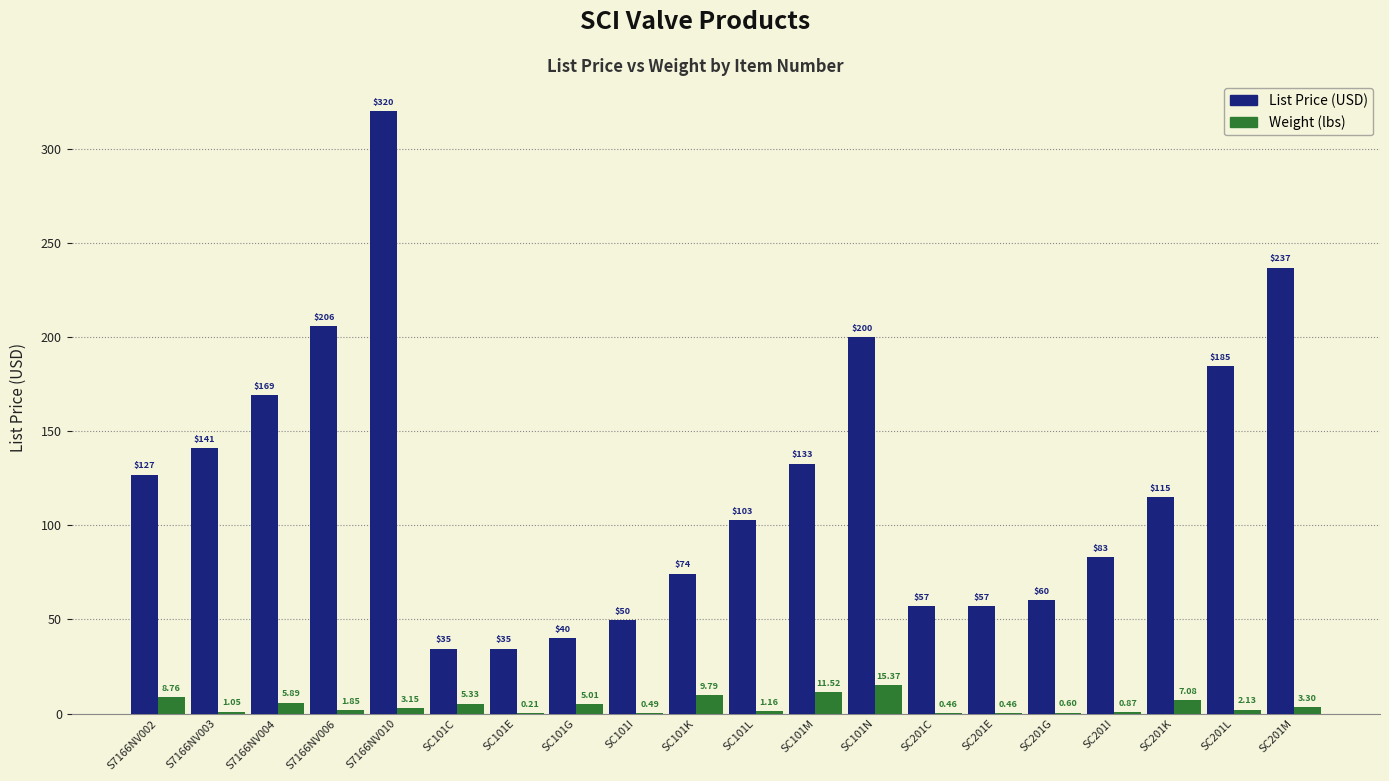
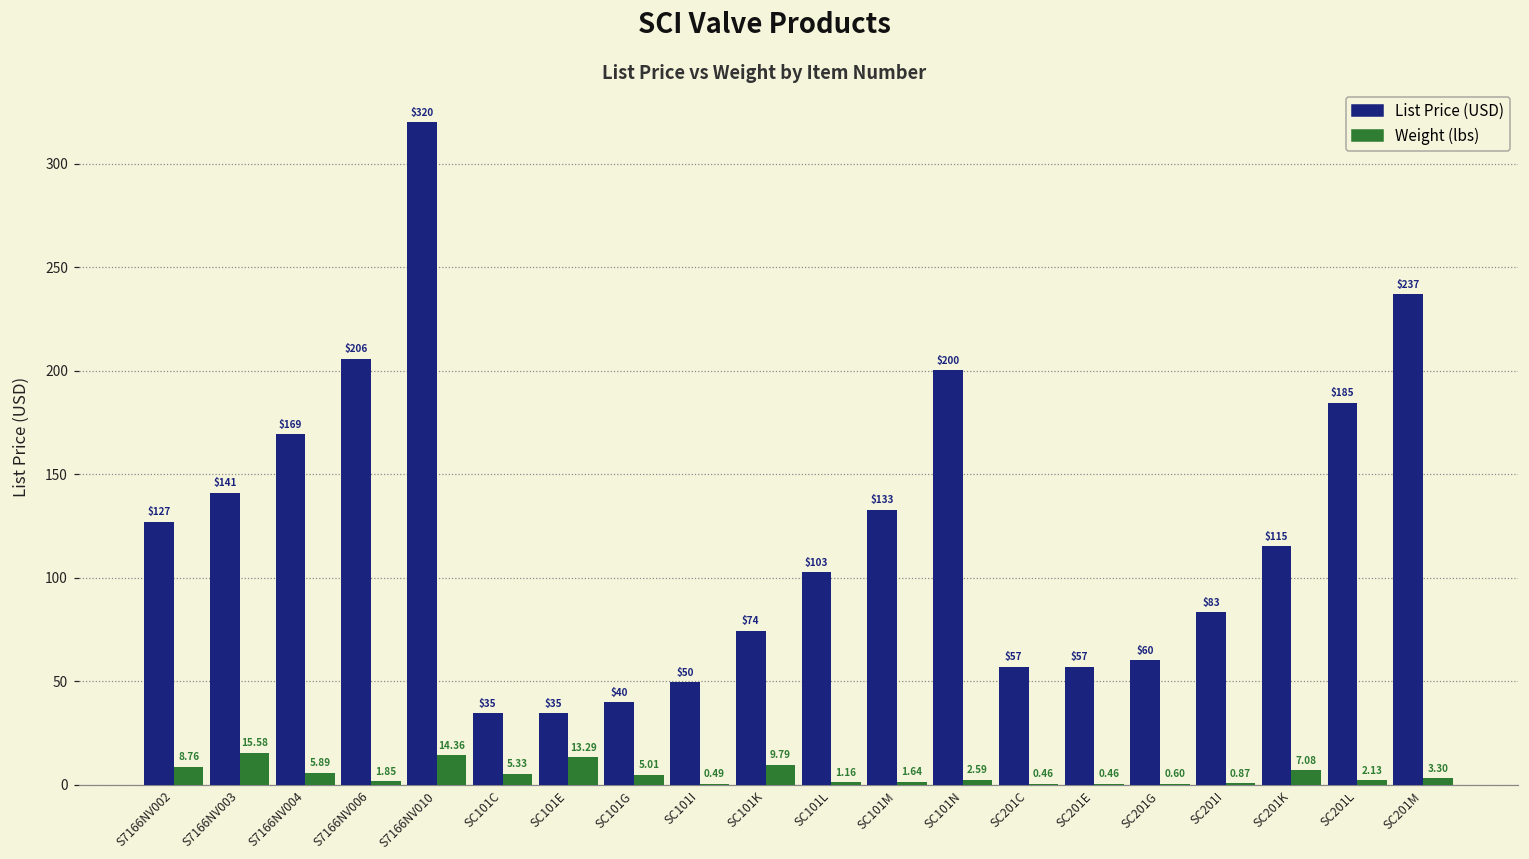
  {
    "Weight (lbs)": {
      "S7166NV002": 8.76,
-     "S7166NV003": 1.05,
+     "S7166NV003": 15.58,
      "S7166NV004": 5.89,
      "S7166NV006": 1.85,
-     "S7166NV010": 3.15,
+     "S7166NV010": 14.36,
      "SC101C": 5.33,
-     "SC101E": 0.21,
+     "SC101E": 13.29,
      "SC101G": 5.01,
      "SC101I": 0.49,
      "SC101K": 9.79,
      "SC101L": 1.16,
-     "SC101M": 11.52,
-     "SC101N": 15.37,
+     "SC101M": 1.64,
+     "SC101N": 2.59,
      "SC201C": 0.46,
      "SC201E": 0.46,
      "SC201G": 0.60,
      "SC201I": 0.87,
      "SC201K": 7.08,
      "SC201L": 2.13,
      "SC201M": 3.30
    }
  }
